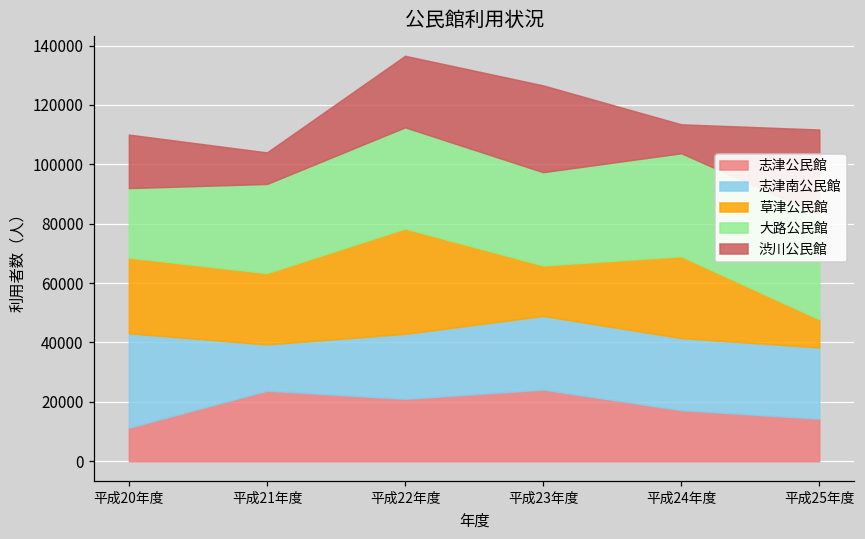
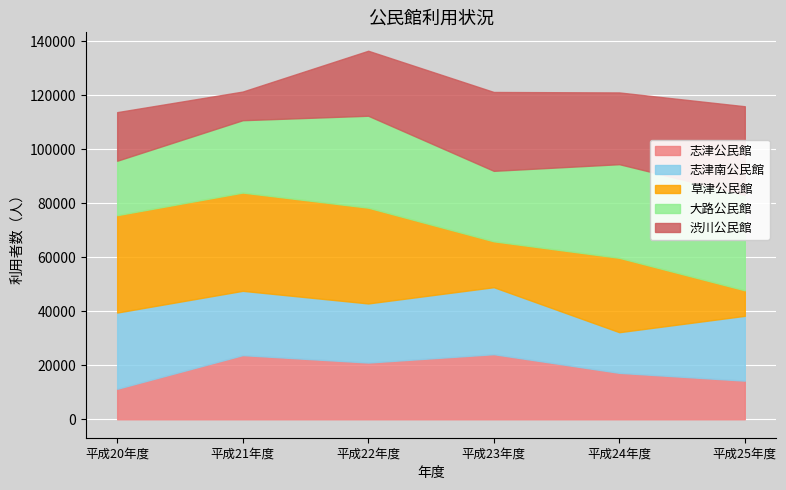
  {
    "志津公民館": {
      "平成20年度": 11000,
      "平成21年度": 24000,
      "平成22年度": 21000,
      "平成23年度": 24000,
      "平成24年度": 17000,
      "平成25年度": 14000
    },
    "志津南公民館": {
-     "平成20年度": 32000,
-     "平成21年度": 16000,
+     "平成20年度": 28000,
+     "平成21年度": 24000,
      "平成22年度": 22000,
      "平成23年度": 25000,
-     "平成24年度": 24000,
+     "平成24年度": 15000,
      "平成25年度": 24000
    },
    "草津公民館": {
-     "平成20年度": 25000,
-     "平成21年度": 24000,
+     "平成20年度": 36000,
+     "平成21年度": 36000,
      "平成22年度": 35000,
      "平成23年度": 17000,
      "平成24年度": 28000,
      "平成25年度": 9000
    },
    "大路公民館": {
-     "平成20年度": 23000,
-     "平成21年度": 30000,
+     "平成20年度": 20000,
+     "平成21年度": 27000,
      "平成22年度": 34000,
-     "平成23年度": 31000,
+     "平成23年度": 26000,
      "平成24年度": 35000
    },
    "渋川公民館": {
      "平成20年度": 18000,
      "平成21年度": 11000,
      "平成22年度": 24000,
      "平成23年度": 29000,
-     "平成24年度": 10000,
-     "平成25年度": 29000
+     "平成24年度": 27000,
+     "平成25年度": 33000
    }
  }
